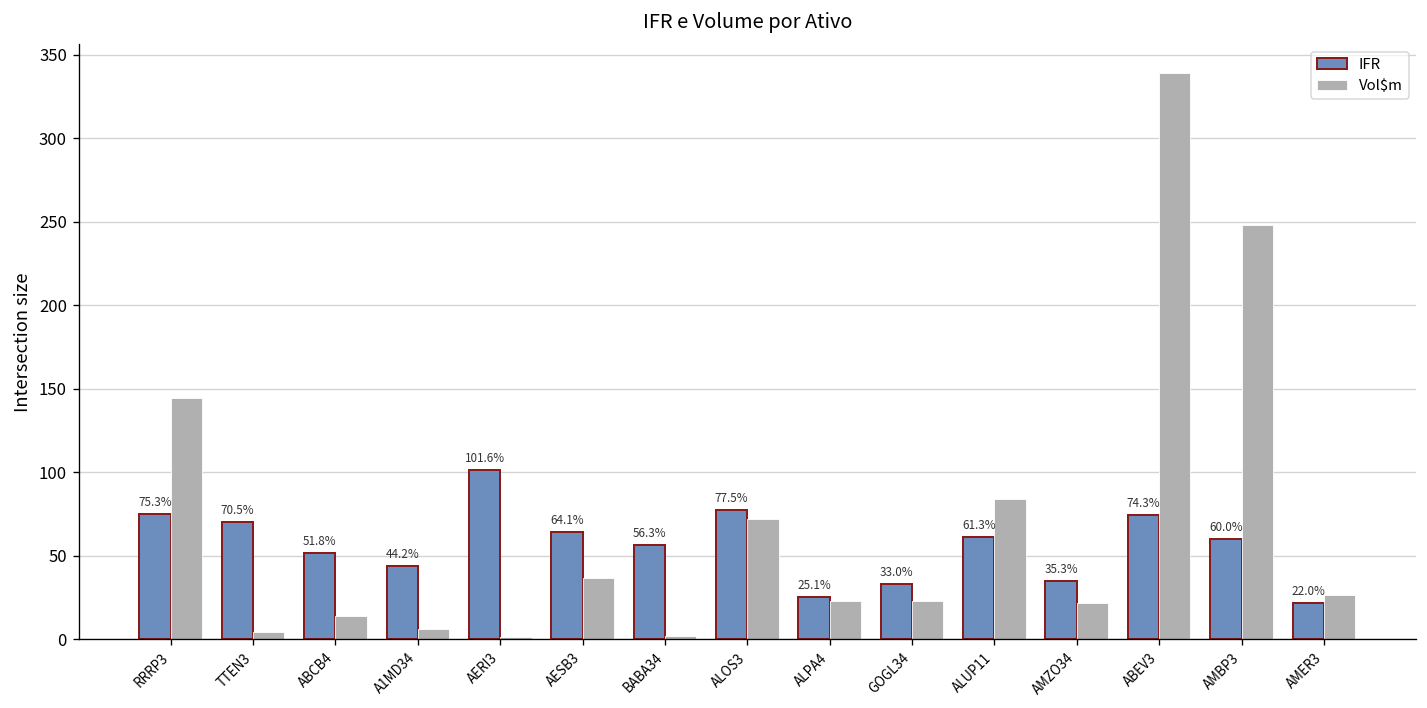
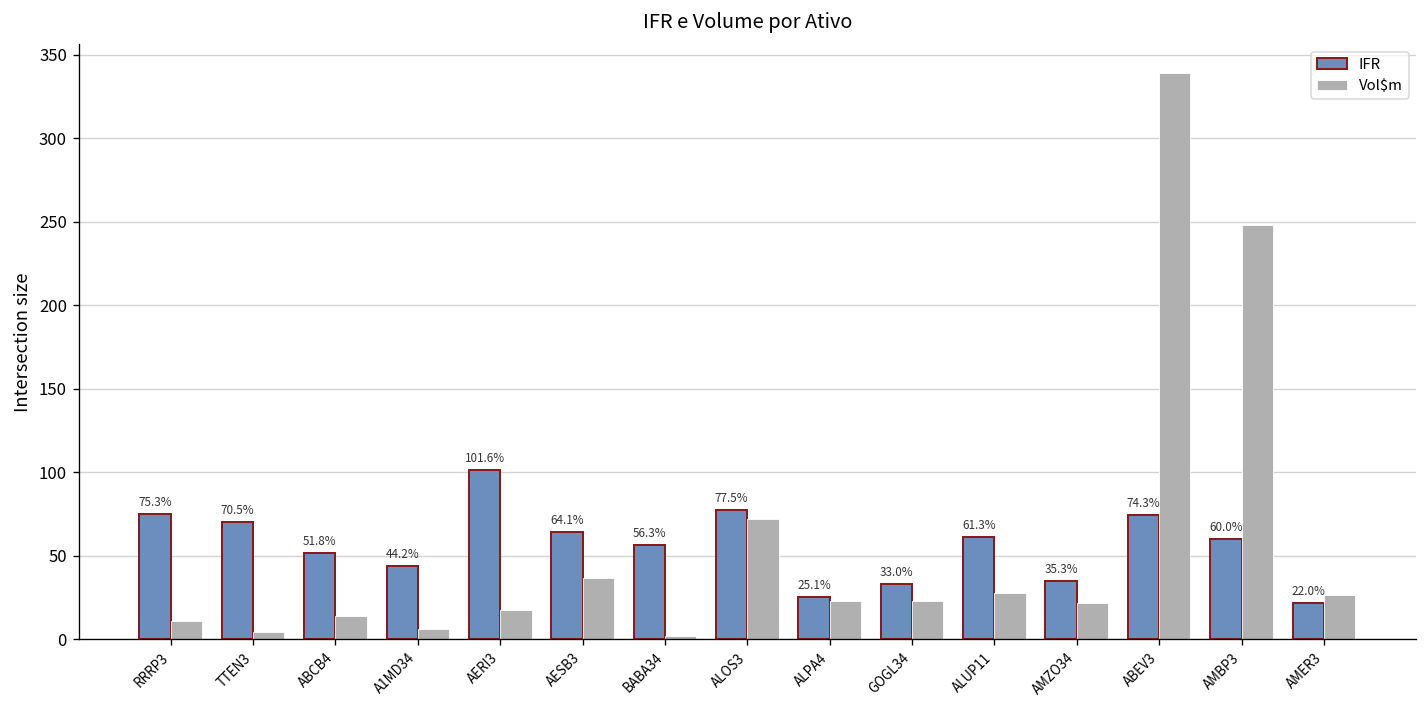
  {
    "IFR": {
      "RRRP3": "75.3%",
      "TTEN3": "70.5%",
      "ABCB4": "51.8%",
      "A1MD34": "44.2%",
      "AERI3": "101.6%",
      "AESB3": "64.1%",
      "BABA34": "56.3%",
      "ALOS3": "77.5%",
      "ALPA4": "25.1%",
      "GOGL34": "33.0%",
      "ALUP11": "61.3%",
      "AMZO34": "35.3%",
      "ABEV3": "74.3%",
      "AMBP3": "60.0%",
      "AMER3": "22.0%"
    },
    "Vol$m": {
-     "RRRP3": "145",
+     "RRRP3": "11",
      "TTEN3": "4",
      "ABCB4": "14",
      "A1MD34": "6",
-     "AERI3": "1",
+     "AERI3": "18",
      "AESB3": "37",
      "BABA34": "2",
      "ALOS3": "72",
      "ALPA4": "23",
      "GOGL34": "23",
-     "ALUP11": "84",
+     "ALUP11": "28",
      "AMZO34": "22",
      "ABEV3": "339",
      "AMBP3": "248",
      "AMER3": "26"
    }
  }
